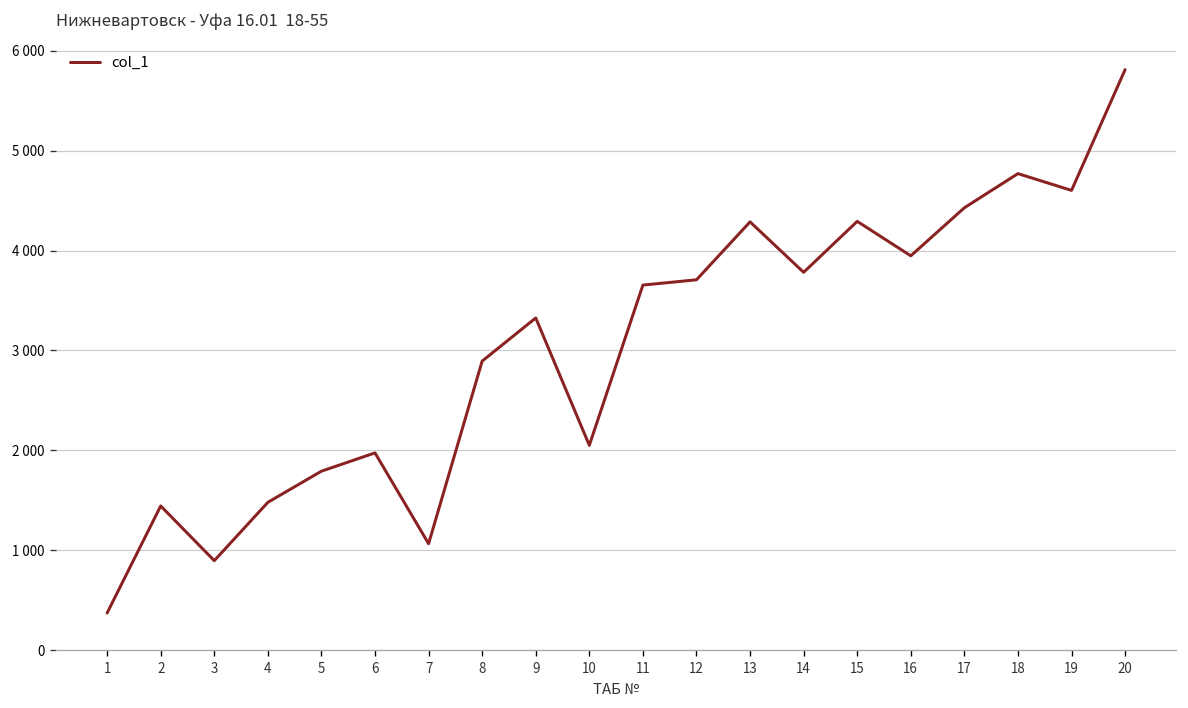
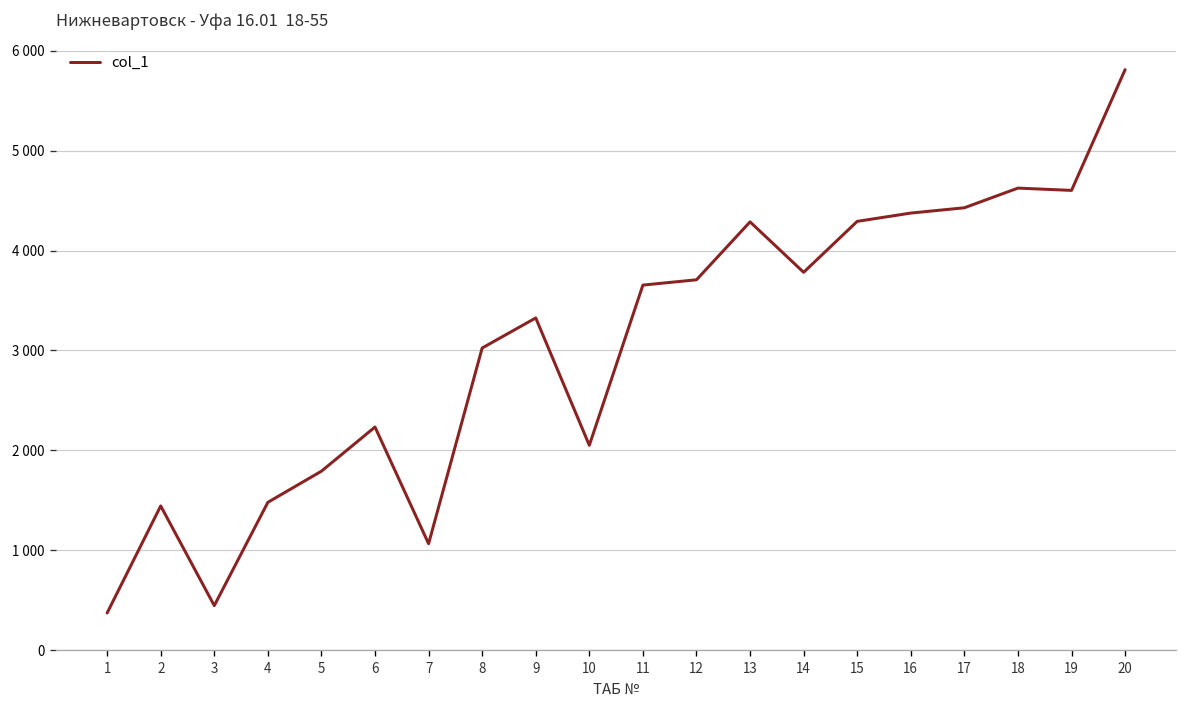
  {
    "1": 400,
    "2": 1400,
-   "3": 900,
+   "3": 400,
    "4": 1500,
    "5": 1800,
-   "6": 2000,
+   "6": 2200,
    "7": 1100,
-   "8": 2900,
+   "8": 3000,
    "9": 3300,
    "10": 2100,
    "11": 3700,
    "12": 3700,
    "13": 4300,
    "14": 3800,
    "15": 4300,
-   "16": 3900,
+   "16": 4400,
    "17": 4400,
-   "18": 4800,
+   "18": 4600,
    "19": 4600,
    "20": 5800
  }
